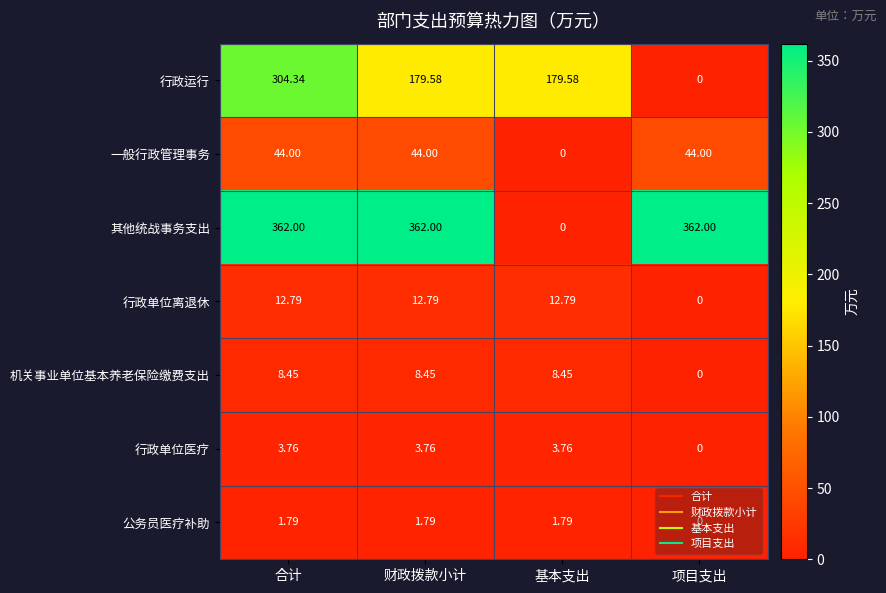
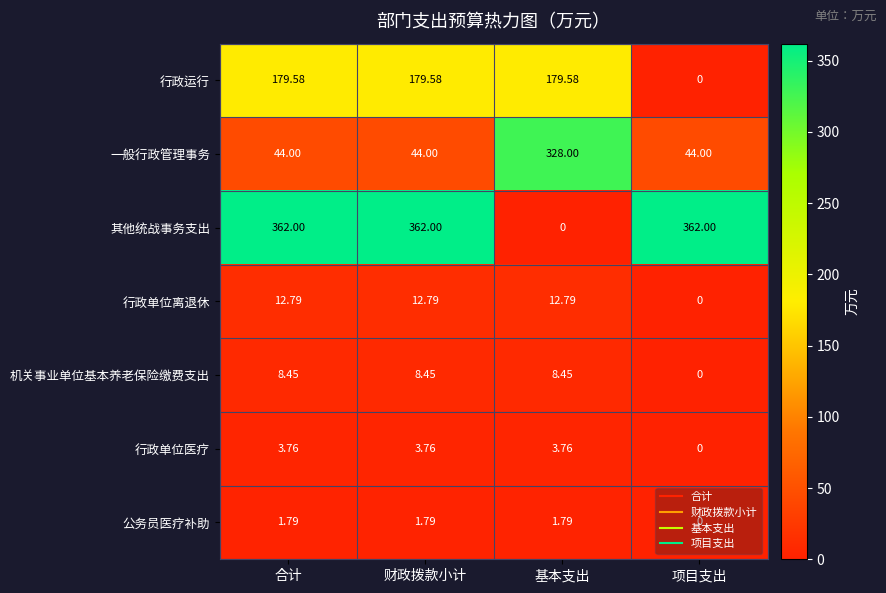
  {
    "行政运行": {
-     "合计": 304.34,
+     "合计": 179.58,
      "财政拨款小计": 179.58,
      "基本支出": 179.58,
      "项目支出": 0
    },
    "一般行政管理事务": {
      "合计": 44.00,
      "财政拨款小计": 44.00,
-     "基本支出": 0,
+     "基本支出": 328.00,
      "项目支出": 44.00
    },
    "其他统战事务支出": {
      "合计": 362.00,
      "财政拨款小计": 362.00,
      "基本支出": 0,
      "项目支出": 362.00
    },
    "行政单位离退休": {
      "合计": 12.79,
      "财政拨款小计": 12.79,
      "基本支出": 12.79,
      "项目支出": 0
    },
    "机关事业单位基本养老保险缴费支出": {
      "合计": 8.45,
      "财政拨款小计": 8.45,
      "基本支出": 8.45,
      "项目支出": 0
    },
    "行政单位医疗": {
      "合计": 3.76,
      "财政拨款小计": 3.76,
      "基本支出": 3.76,
      "项目支出": 0
    },
    "公务员医疗补助": {
      "合计": 1.79,
      "财政拨款小计": 1.79,
      "基本支出": 1.79
    }
  }
